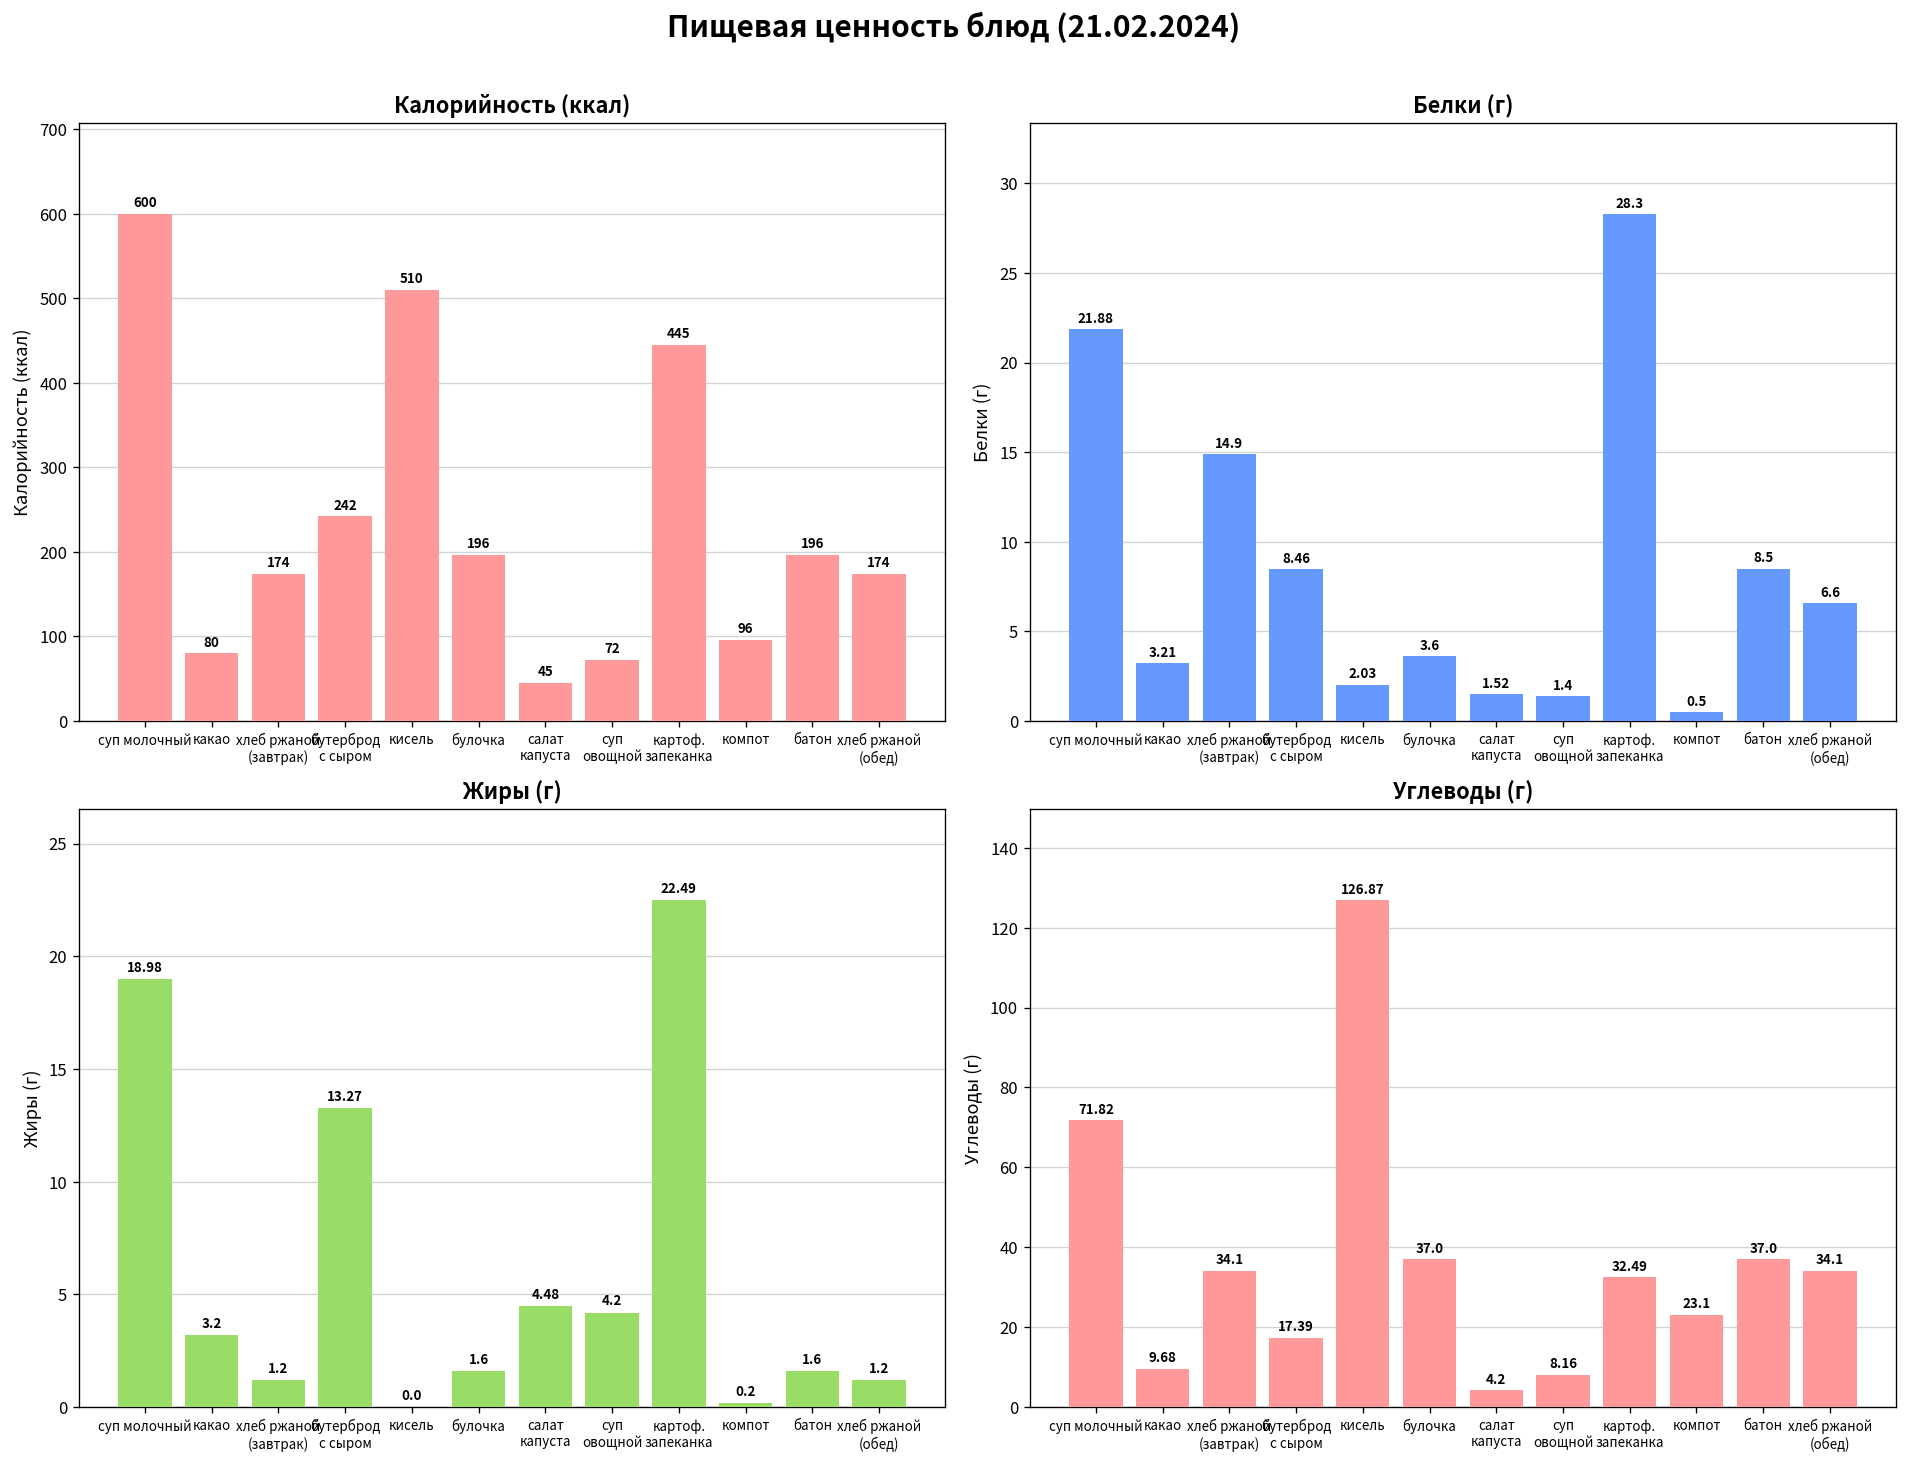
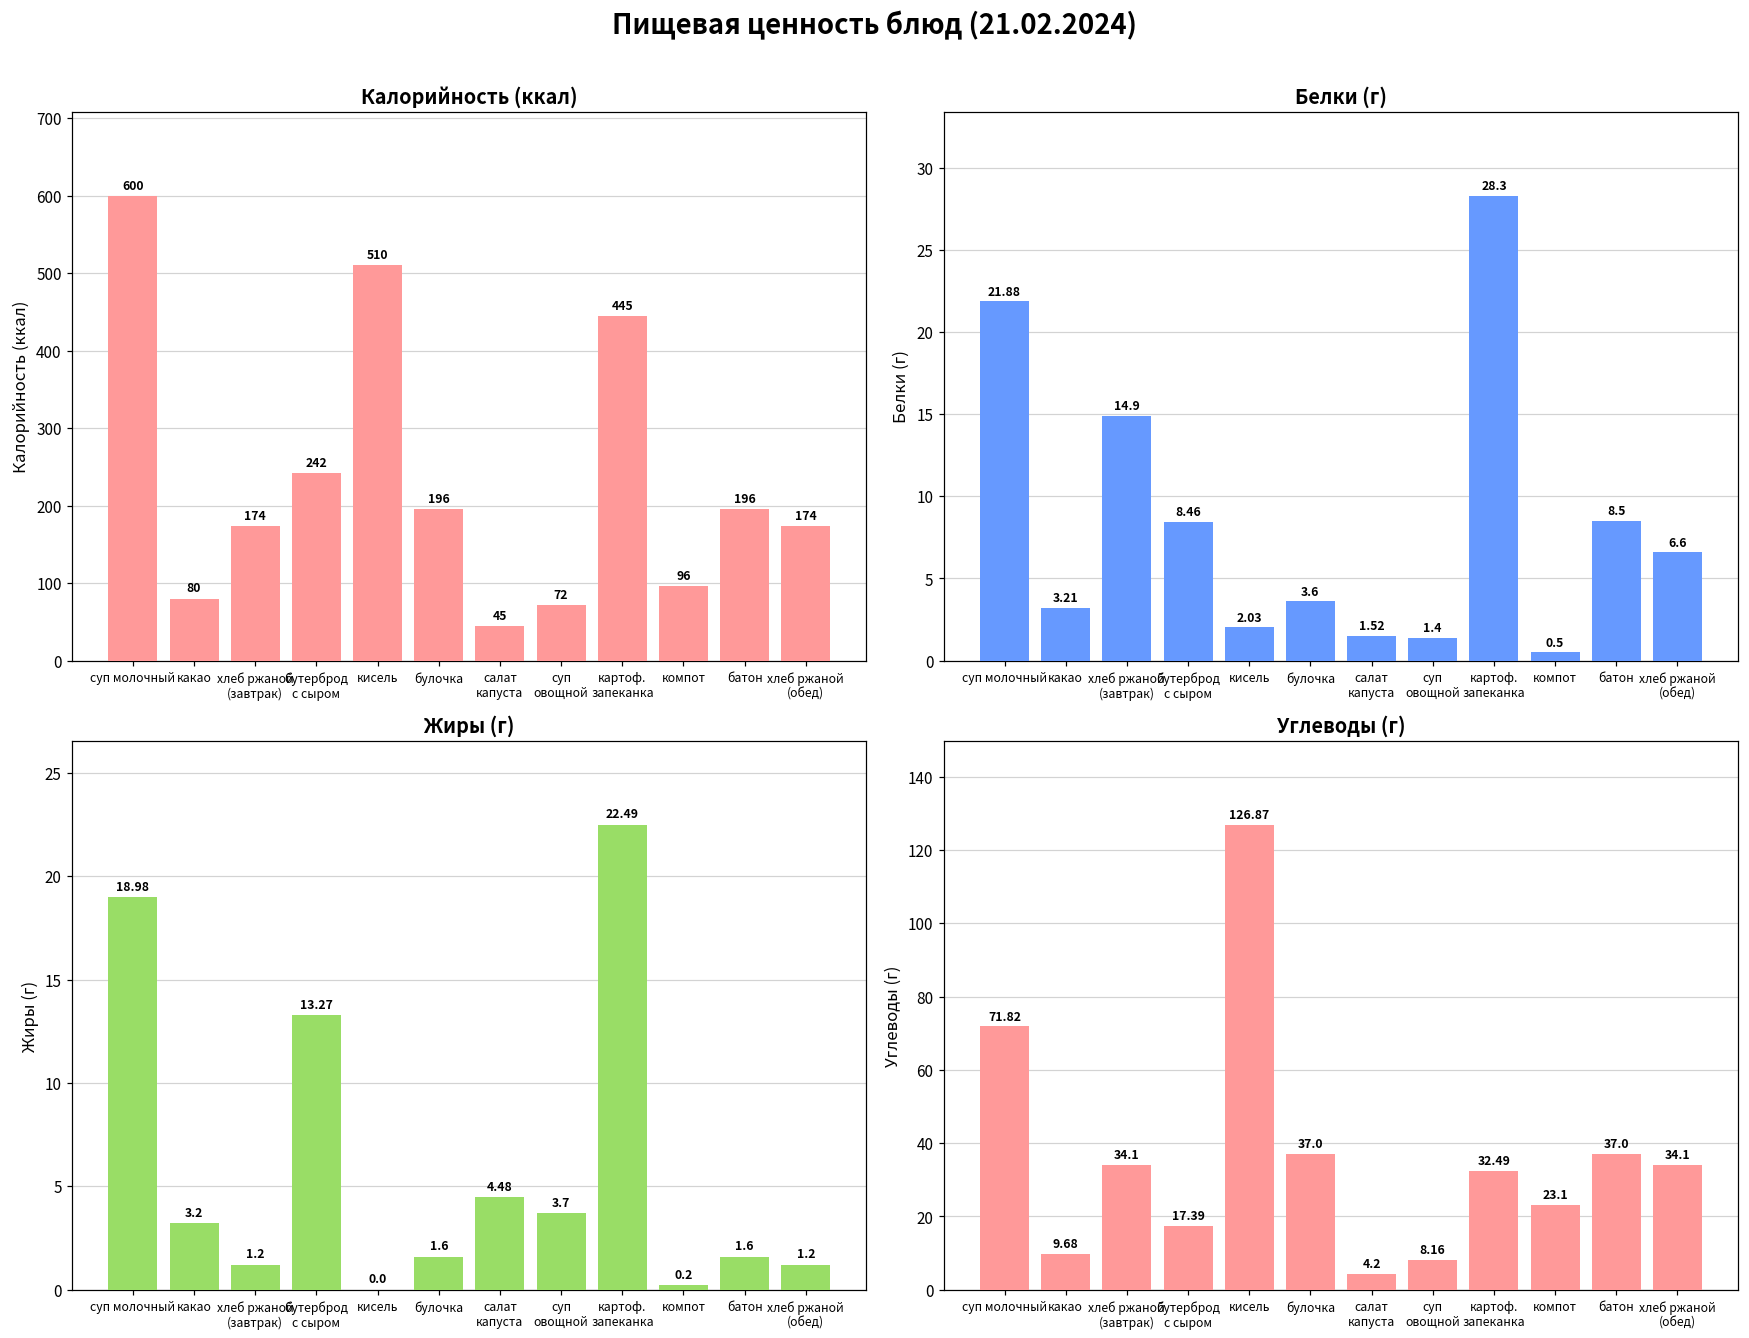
  {
    "Калорийность (ккал)": {
      "суп молочный": 600,
      "какао": 80,
      "хлеб ржаной (завтрак)": 174,
      "бутерброд с сыром": 242,
      "кисель": 510,
      "булочка": 196,
      "салат капуста": 45,
      "суп овощной": 72,
      "картоф. запеканка": 445,
      "компот": 96,
      "батон": 196,
      "хлеб ржаной (обед)": 174
    },
    "Белки (г)": {
      "суп молочный": 21.88,
      "какао": 3.21,
      "хлеб ржаной (завтрак)": 14.9,
      "бутерброд с сыром": 8.46,
      "кисель": 2.03,
      "булочка": 3.6,
      "салат капуста": 1.52,
      "суп овощной": 1.4,
      "картоф. запеканка": 28.3,
      "компот": 0.5,
      "батон": 8.5,
      "хлеб ржаной (обед)": 6.6
    },
    "Жиры (г)": {
      "суп молочный": 18.98,
      "какао": 3.2,
      "хлеб ржаной (завтрак)": 1.2,
      "бутерброд с сыром": 13.27,
      "кисель": 0.0,
      "булочка": 1.6,
      "салат капуста": 4.48,
-     "суп овощной": 4.2,
+     "суп овощной": 3.7,
      "картоф. запеканка": 22.49,
      "компот": 0.2,
      "батон": 1.6,
      "хлеб ржаной (обед)": 1.2
    },
    "Углеводы (г)": {
      "суп молочный": 71.82,
      "какао": 9.68,
      "хлеб ржаной (завтрак)": 34.1,
      "бутерброд с сыром": 17.39,
      "кисель": 126.87,
      "булочка": 37.0,
      "салат капуста": 4.2,
      "суп овощной": 8.16,
      "картоф. запеканка": 32.49,
      "компот": 23.1,
      "батон": 37.0,
      "хлеб ржаной (обед)": 34.1
    }
  }
